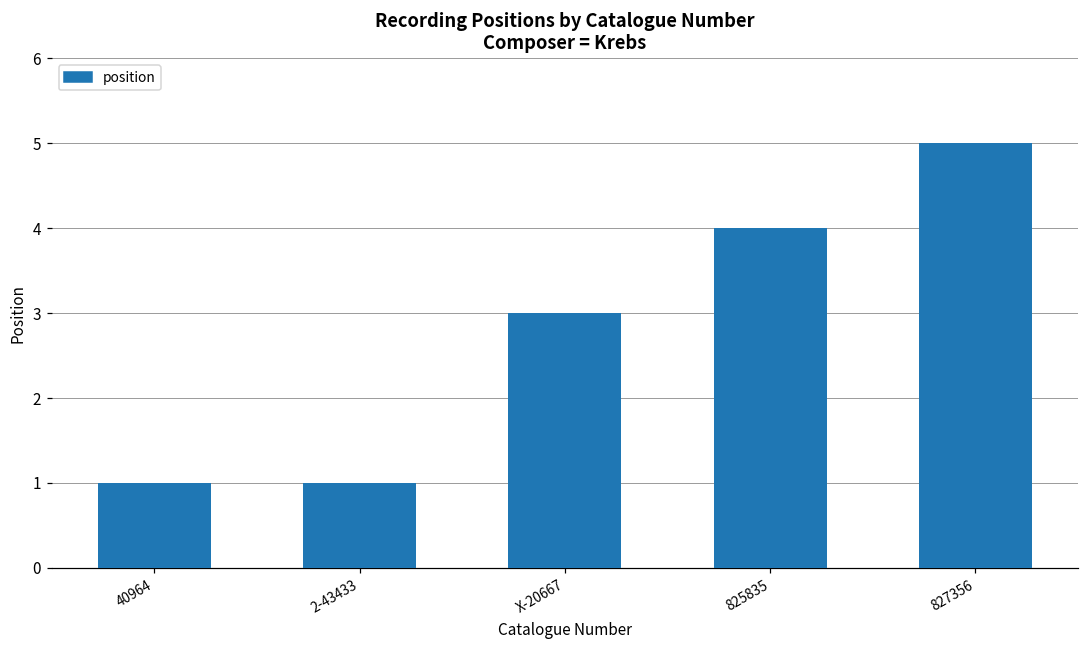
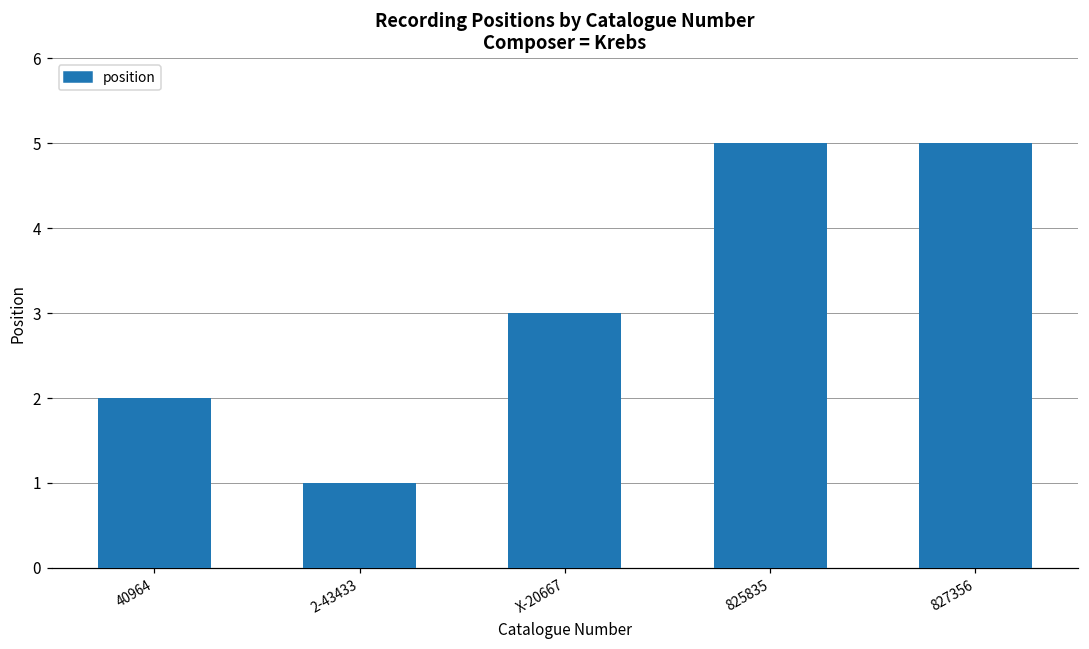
  {
-   "40964": 1,
+   "40964": 2,
    "2-43433": 1,
    "X-20667": 3,
-   "825835": 4,
+   "825835": 5,
    "827356": 5
  }
